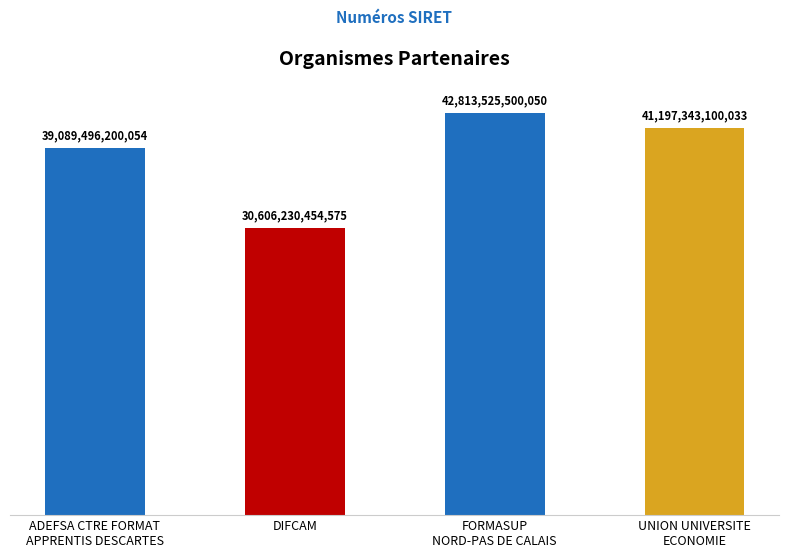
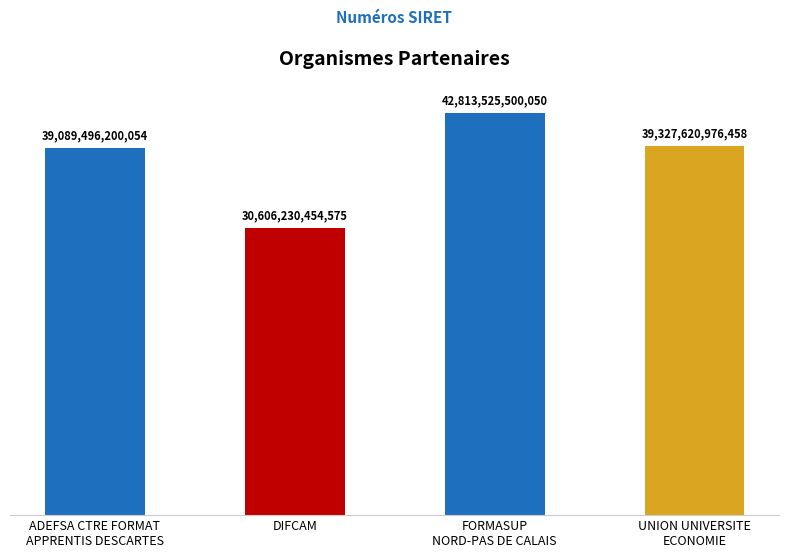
  {
    "ADEFSA CTRE FORMAT APPRENTIS DESCARTES": "39,089,496,200,054",
    "DIFCAM": "30,606,230,454,575",
    "FORMASUP NORD-PAS DE CALAIS": "42,813,525,500,050",
-   "UNION UNIVERSITE ECONOMIE": "41,197,343,100,033"
+   "UNION UNIVERSITE ECONOMIE": "39,327,620,976,458"
  }
